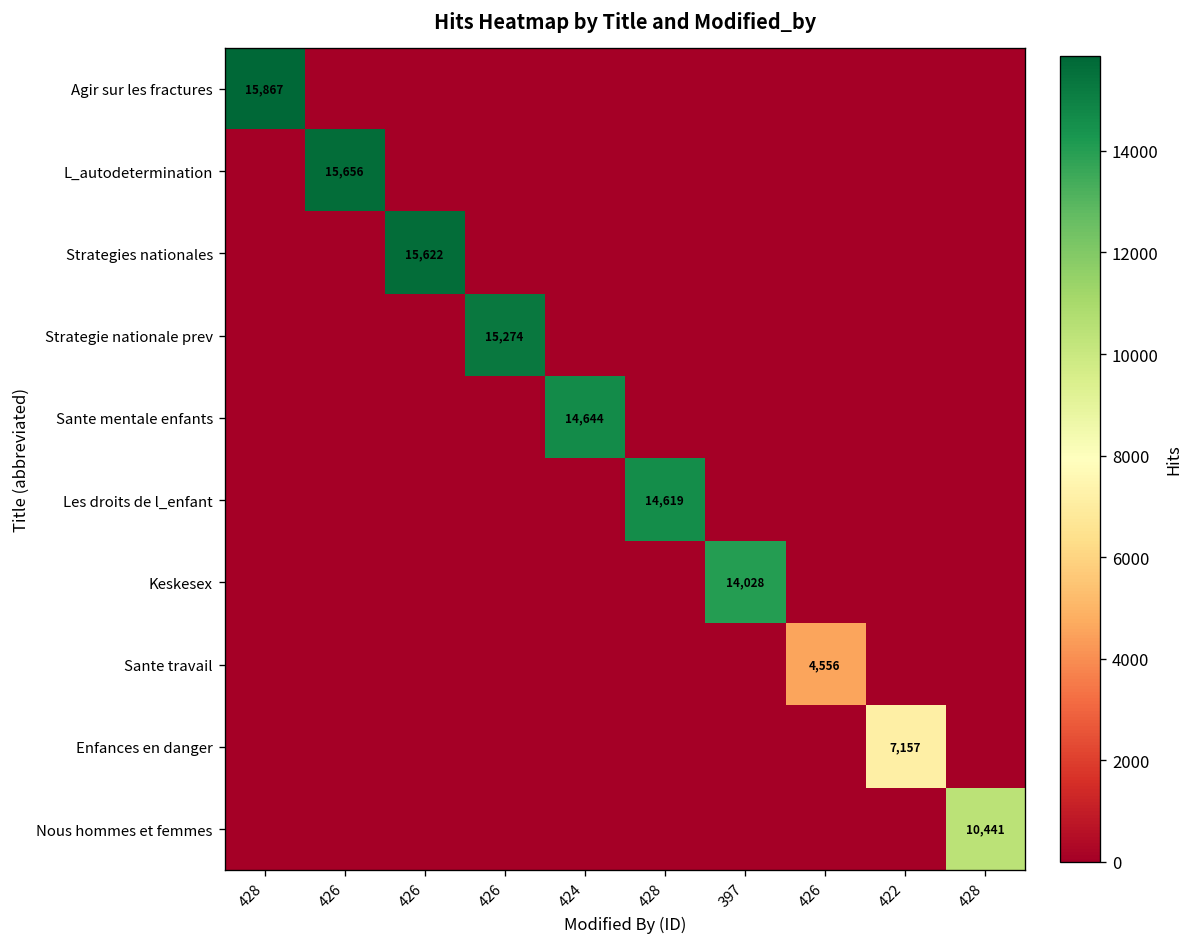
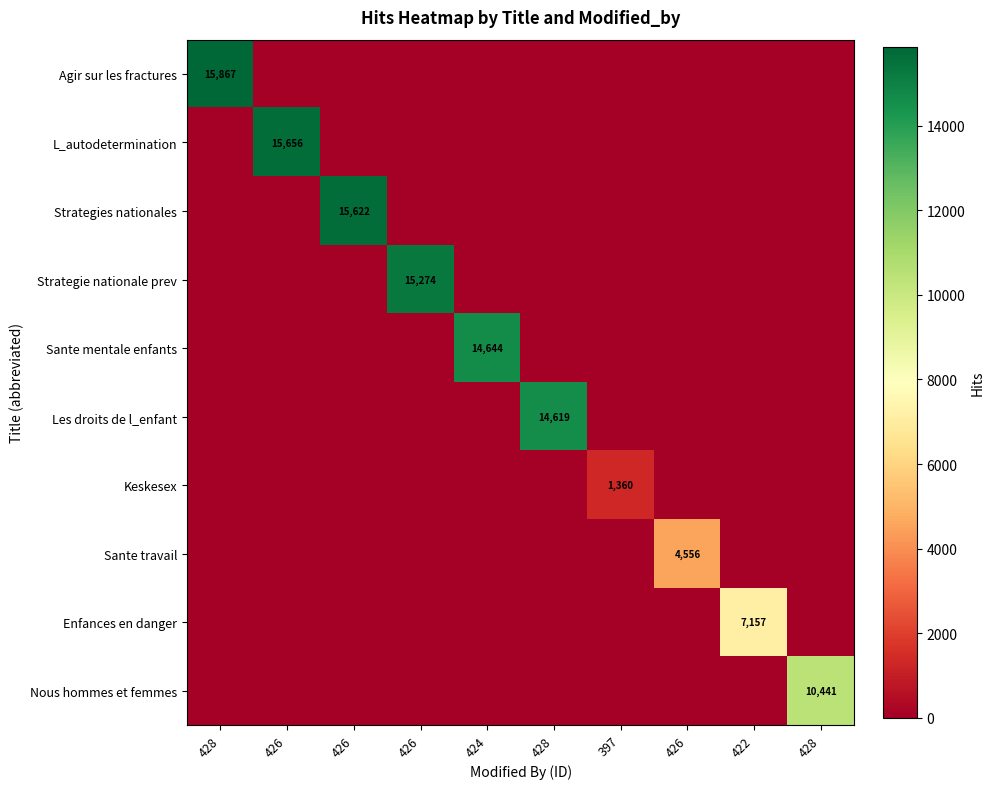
  {
    "Sante mentale enfants": {
      "424": "14,644"
    },
    "Keskesex": {
-     "397": "14,028"
+     "397": "1,360"
    },
    "Enfances en danger": {
      "422": "7,157"
    }
  }
